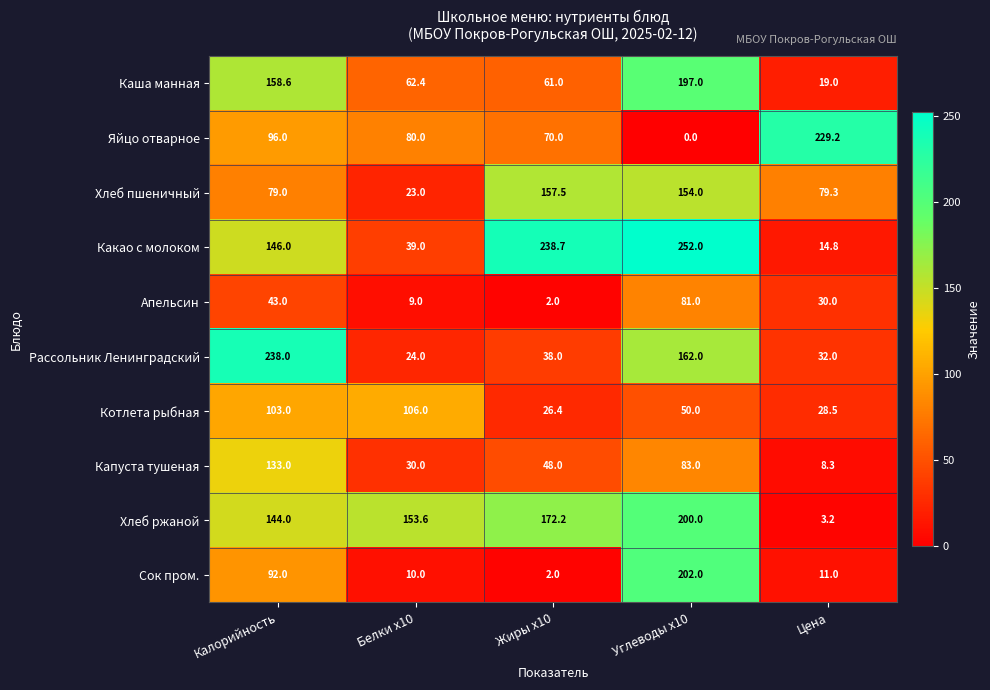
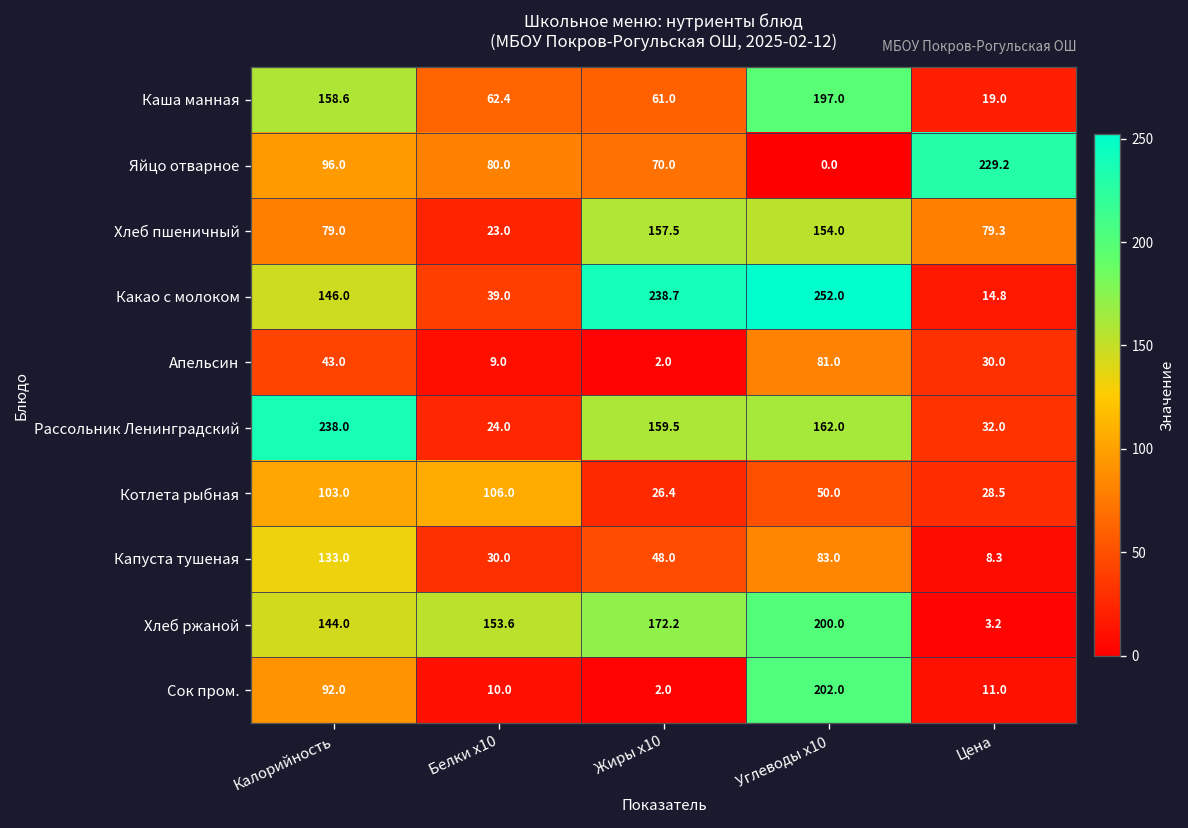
  {
    "Каша манная": {
      "Калорийность": 158.6,
      "Белки x10": 62.4,
      "Жиры x10": 61.0,
      "Углеводы x10": 197.0,
      "Цена": 19.0
    },
    "Яйцо отварное": {
      "Калорийность": 96.0,
      "Белки x10": 80.0,
      "Жиры x10": 70.0,
      "Углеводы x10": 0.0,
      "Цена": 229.2
    },
    "Хлеб пшеничный": {
      "Калорийность": 79.0,
      "Белки x10": 23.0,
      "Жиры x10": 157.5,
      "Углеводы x10": 154.0,
      "Цена": 79.3
    },
    "Какао с молоком": {
      "Калорийность": 146.0,
      "Белки x10": 39.0,
      "Жиры x10": 238.7,
      "Углеводы x10": 252.0,
      "Цена": 14.8
    },
    "Апельсин": {
      "Калорийность": 43.0,
      "Белки x10": 9.0,
      "Жиры x10": 2.0,
      "Углеводы x10": 81.0,
      "Цена": 30.0
    },
    "Рассольник Ленинградский": {
      "Калорийность": 238.0,
      "Белки x10": 24.0,
-     "Жиры x10": 38.0,
+     "Жиры x10": 159.5,
      "Углеводы x10": 162.0,
      "Цена": 32.0
    },
    "Котлета рыбная": {
      "Калорийность": 103.0,
      "Белки x10": 106.0,
      "Жиры x10": 26.4,
      "Углеводы x10": 50.0,
      "Цена": 28.5
    },
    "Капуста тушеная": {
      "Калорийность": 133.0,
      "Белки x10": 30.0,
      "Жиры x10": 48.0,
      "Углеводы x10": 83.0,
      "Цена": 8.3
    },
    "Хлеб ржаной": {
      "Калорийность": 144.0,
      "Белки x10": 153.6,
      "Жиры x10": 172.2,
      "Углеводы x10": 200.0,
      "Цена": 3.2
    },
    "Сок пром.": {
      "Калорийность": 92.0,
      "Белки x10": 10.0,
      "Жиры x10": 2.0,
      "Углеводы x10": 202.0,
      "Цена": 11.0
    }
  }
